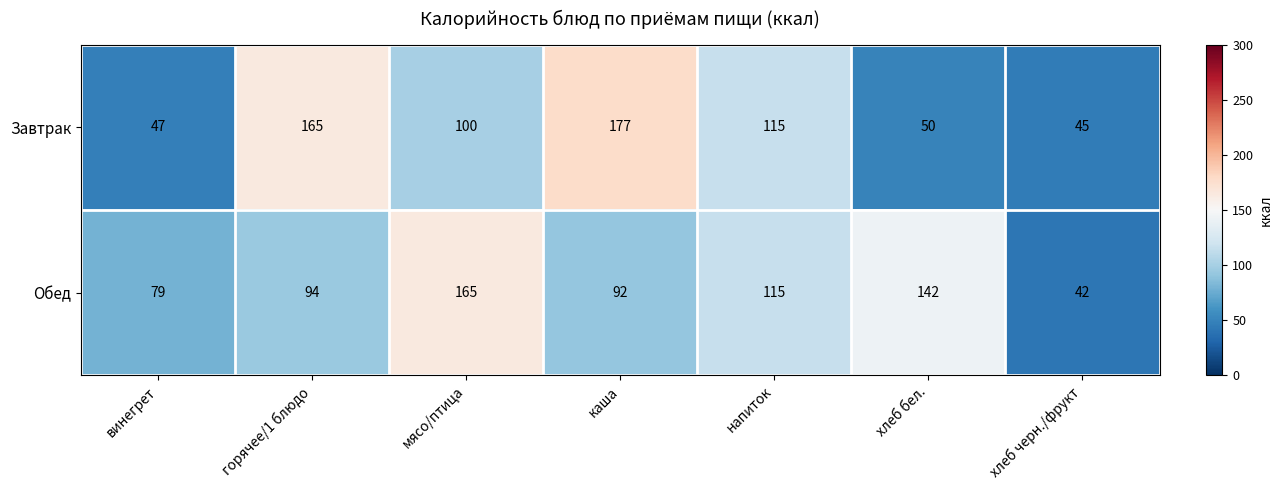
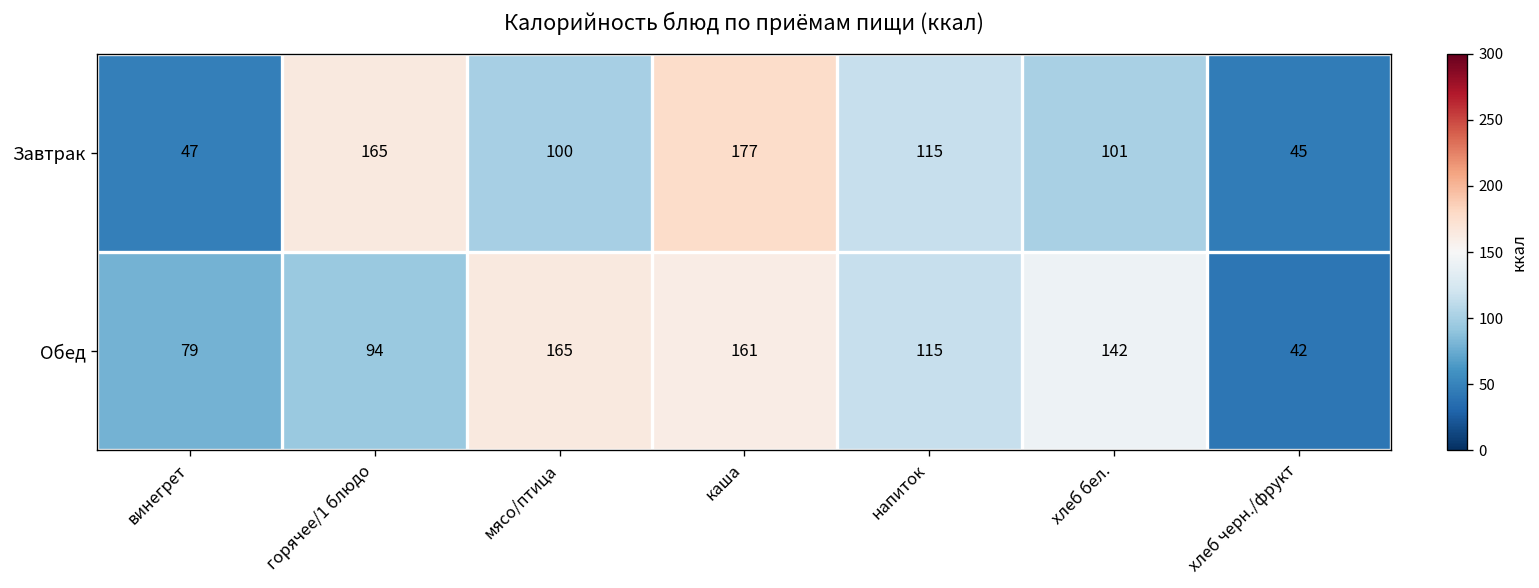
  {
    "Завтрак": {
      "винегрет": 47,
      "горячее/1 блюдо": 165,
      "мясо/птица": 100,
      "каша": 177,
      "напиток": 115,
-     "хлеб бел.": 50,
+     "хлеб бел.": 101,
      "хлеб черн./фрукт": 45
    },
    "Обед": {
      "винегрет": 79,
      "горячее/1 блюдо": 94,
      "мясо/птица": 165,
-     "каша": 92,
+     "каша": 161,
      "напиток": 115,
      "хлеб бел.": 142,
      "хлеб черн./фрукт": 42
    }
  }
